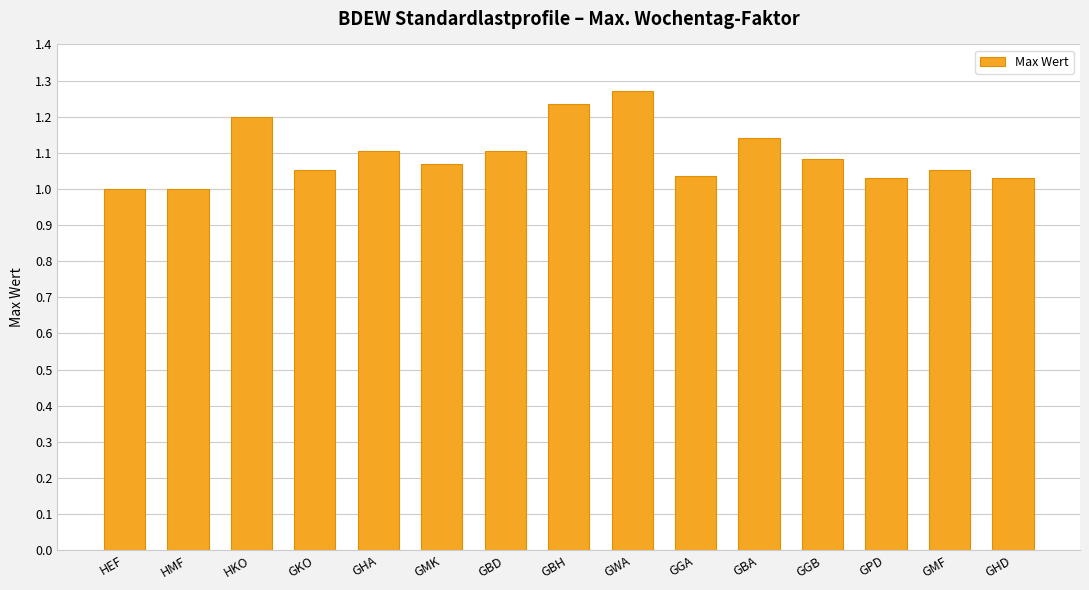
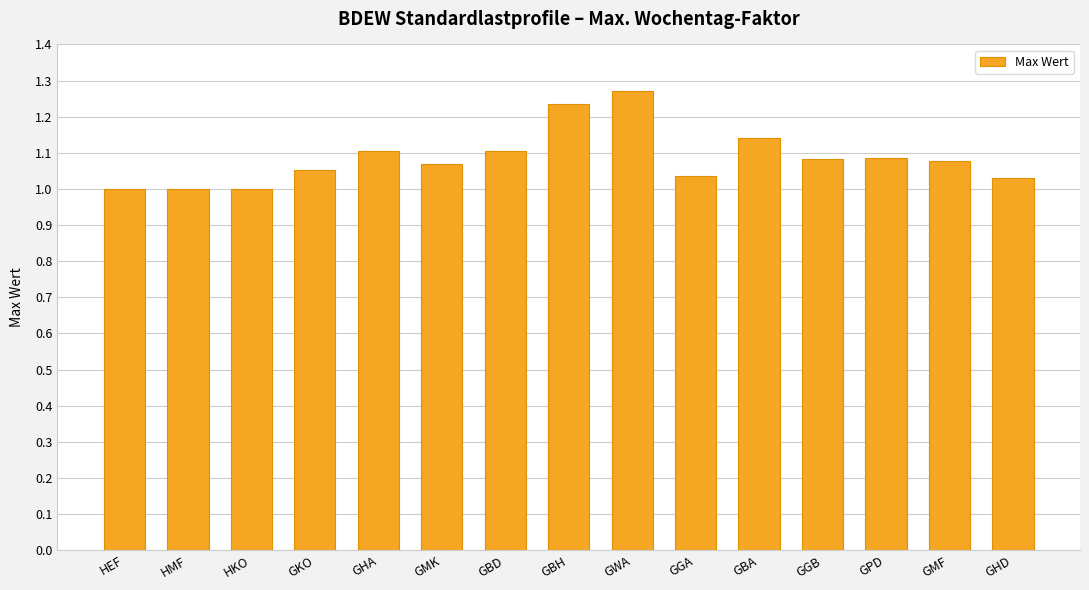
  {
    "HEF": 1.00,
    "HMF": 1.00,
-   "HKO": 1.2,
+   "HKO": 1.0,
    "GKO": 1.05,
    "GHA": 1.10,
    "GMK": 1.07,
    "GBD": 1.11,
    "GBH": 1.23,
    "GWA": 1.27,
    "GGA": 1.04,
    "GBA": 1.14,
    "GGB": 1.08,
-   "GPD": 1.03,
-   "GMF": 1.05,
+   "GPD": 1.09,
+   "GMF": 1.08,
    "GHD": 1.03
  }
